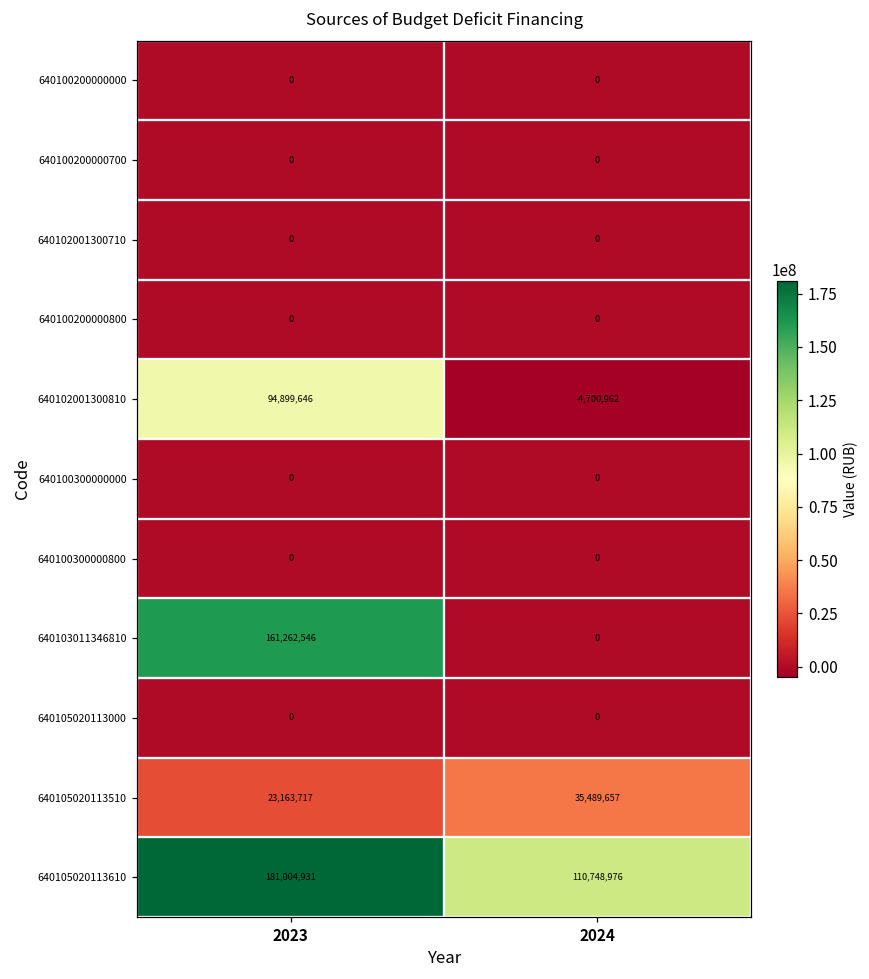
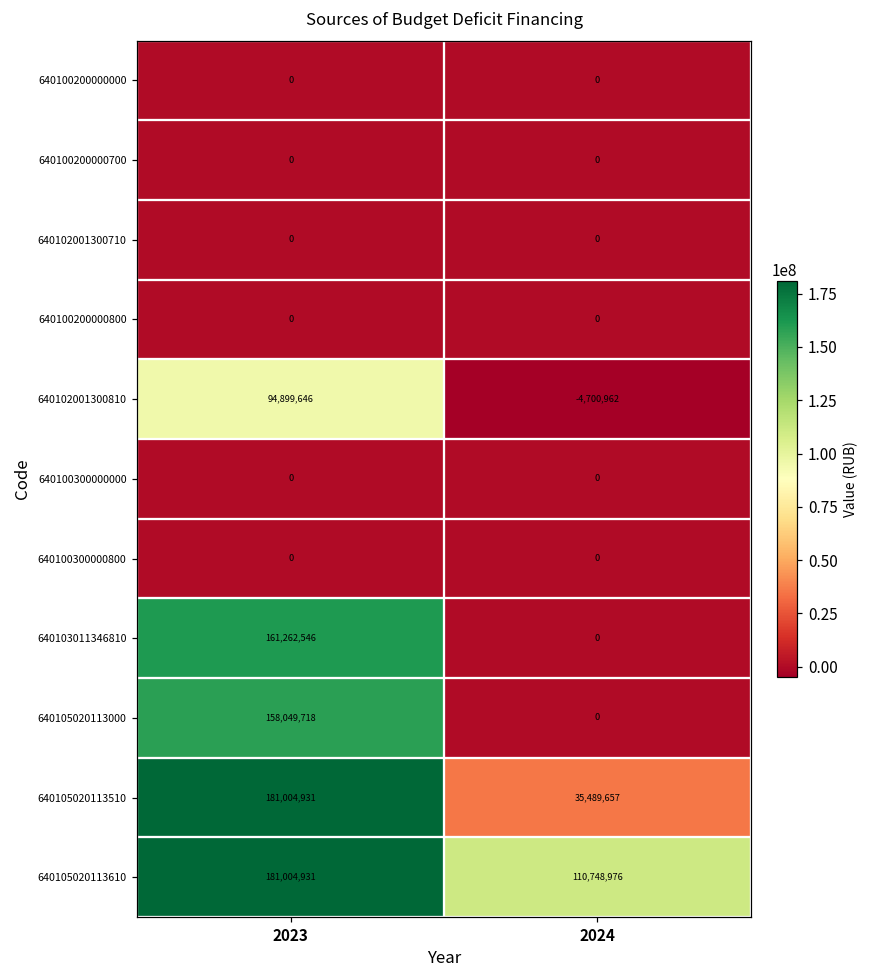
  {
    "640100200000000": {
      "2023": "0",
      "2024": "0"
    },
    "640100200000700": {
      "2023": "0",
      "2024": "0"
    },
    "640102001300710": {
      "2023": "0",
      "2024": "0"
    },
    "640100200000800": {
      "2023": "0",
      "2024": "0"
    },
    "640102001300810": {
      "2023": "94,899,646",
      "2024": "-4,700,962"
    },
    "640100300000000": {
      "2023": "0",
      "2024": "0"
    },
    "640100300000800": {
      "2023": "0",
      "2024": "0"
    },
    "640103011346810": {
      "2023": "161,262,546",
      "2024": "0"
    },
    "640105020113000": {
-     "2023": "0",
+     "2023": "158,049,718",
      "2024": "0"
    },
    "640105020113510": {
-     "2023": "23,163,717",
+     "2023": "181,004,931",
      "2024": "35,489,657"
    },
    "640105020113610": {
      "2023": "181,004,931",
      "2024": "110,748,976"
    }
  }
